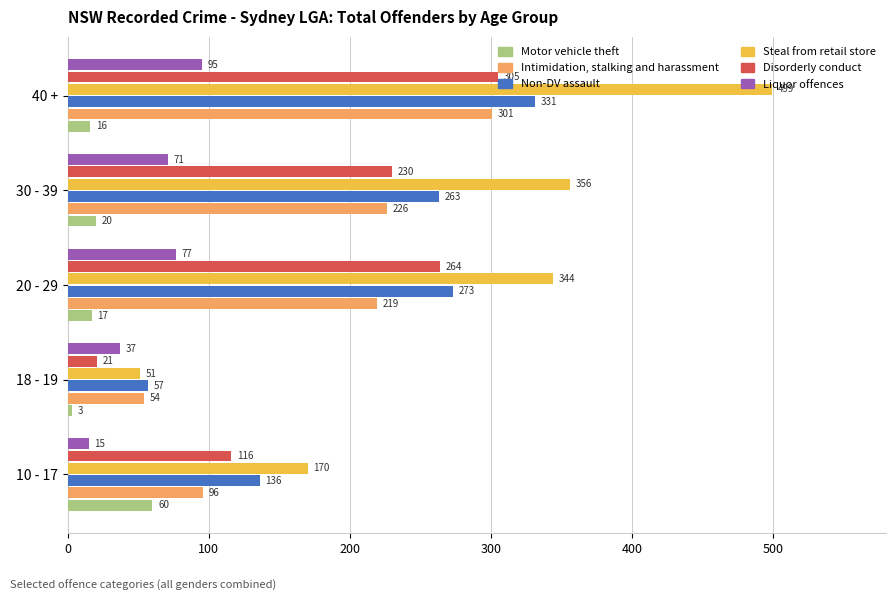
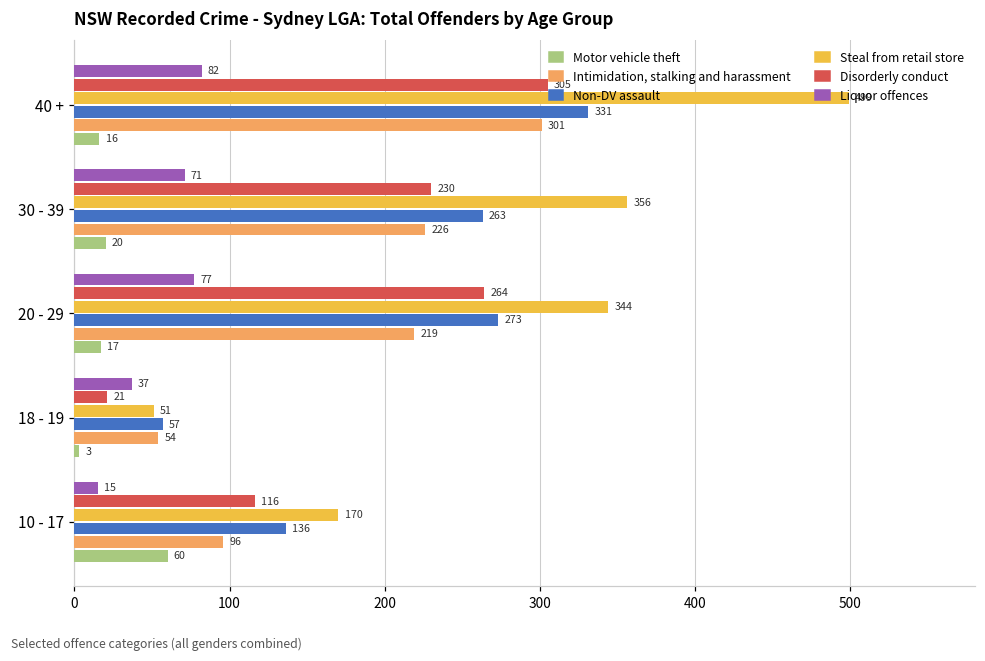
  {
    "Motor vehicle theft": {
      "40 +": 16,
      "30 - 39": 20,
      "20 - 29": 17,
      "18 - 19": 3,
      "10 - 17": 60
    },
    "Non-DV assault": {
      "40 +": 331,
      "30 - 39": 263,
      "20 - 29": 273,
      "18 - 19": 57,
      "10 - 17": 136
    },
    "Disorderly conduct": {
      "40 +": 305,
      "30 - 39": 230,
      "20 - 29": 264,
      "18 - 19": 21,
      "10 - 17": 116
    },
    "Liquor offences": {
-     "40 +": 95,
+     "40 +": 82,
      "30 - 39": 71,
      "20 - 29": 77,
      "18 - 19": 37,
      "10 - 17": 15
    }
  }
